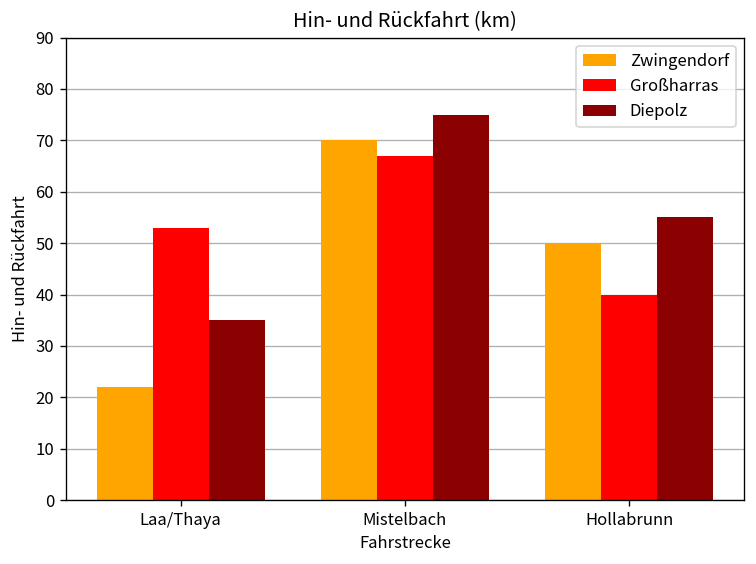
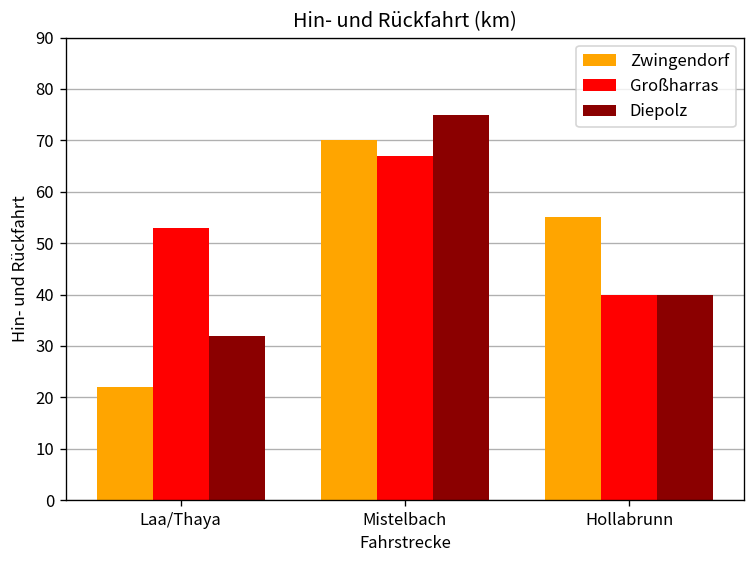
  {
    "Zwingendorf": {
      "Laa/Thaya": 22,
      "Mistelbach": 70,
-     "Hollabrunn": 50
+     "Hollabrunn": 55
    },
    "Großharras": {
      "Laa/Thaya": 53,
      "Mistelbach": 67,
      "Hollabrunn": 40
    },
    "Diepolz": {
-     "Laa/Thaya": 35,
+     "Laa/Thaya": 32,
      "Mistelbach": 75,
-     "Hollabrunn": 55
+     "Hollabrunn": 40
    }
  }
